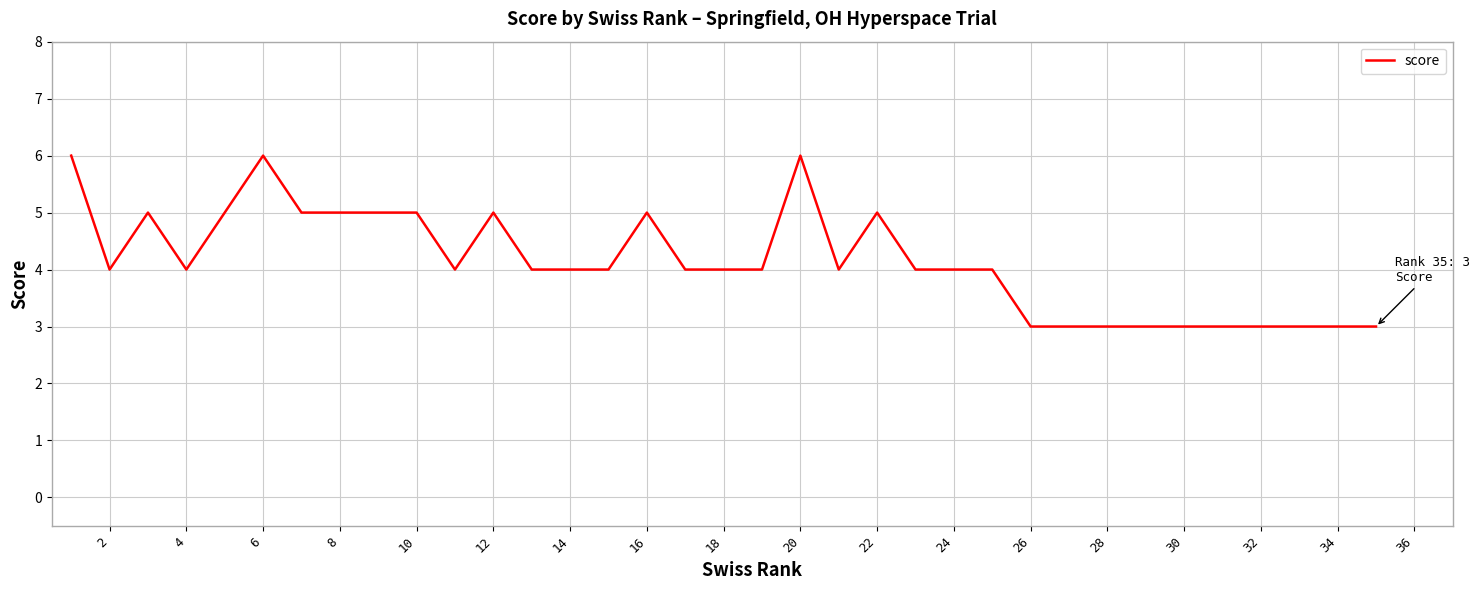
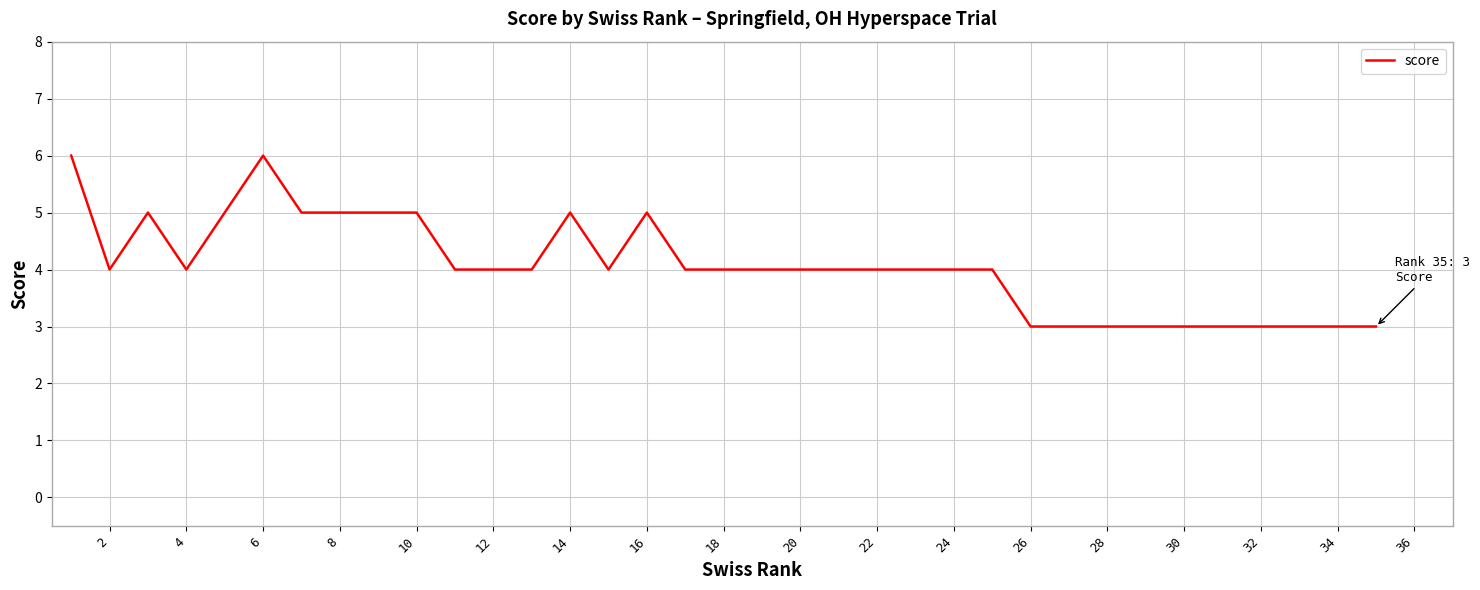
  {
    "2": 4,
    "4": 4,
    "6": 6,
    "8": 5,
    "10": 5,
-   "12": 5,
-   "14": 4,
+   "12": 4,
+   "14": 5,
    "16": 5,
    "18": 4,
-   "20": 6,
-   "22": 5,
+   "20": 4,
+   "22": 4,
    "24": 4,
    "26": 3,
    "28": 3,
    "30": 3,
    "32": 3,
    "34": 3
  }
